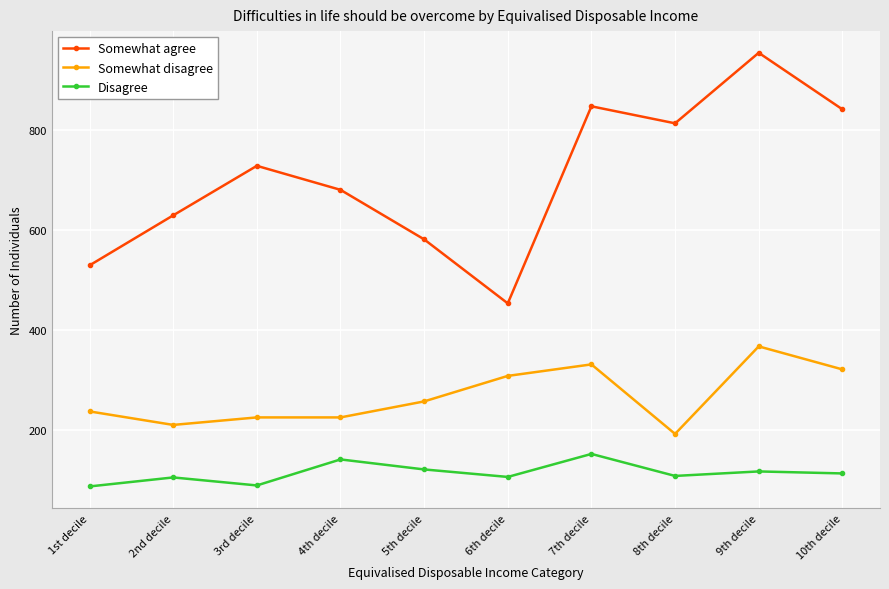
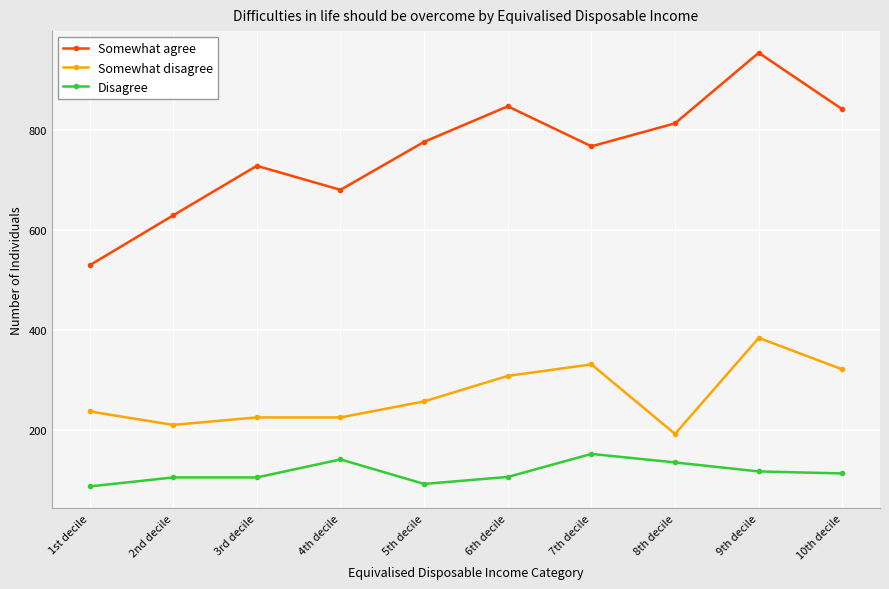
  {
    "Somewhat agree": {
      "1st decile": 530,
      "2nd decile": 630,
      "3rd decile": 730,
      "4th decile": 680,
-     "5th decile": 580,
-     "6th decile": 450,
-     "7th decile": 850,
+     "5th decile": 780,
+     "6th decile": 850,
+     "7th decile": 770,
      "8th decile": 810,
      "9th decile": 950,
      "10th decile": 840
    },
    "Somewhat disagree": {
      "1st decile": 240,
      "2nd decile": 210,
      "3rd decile": 230,
      "4th decile": 230,
      "5th decile": 260,
      "6th decile": 310,
      "7th decile": 330,
      "8th decile": 190,
-     "9th decile": 370,
+     "9th decile": 380,
      "10th decile": 320
    },
    "Disagree": {
      "1st decile": 90,
      "2nd decile": 110,
-     "3rd decile": 90,
+     "3rd decile": 110,
      "4th decile": 140,
-     "5th decile": 120,
+     "5th decile": 90,
      "6th decile": 110,
      "7th decile": 150,
-     "8th decile": 110,
+     "8th decile": 140,
      "9th decile": 120,
      "10th decile": 110
    }
  }
